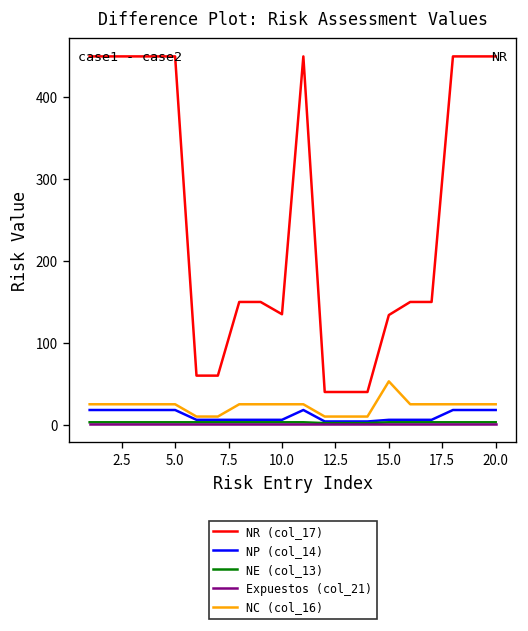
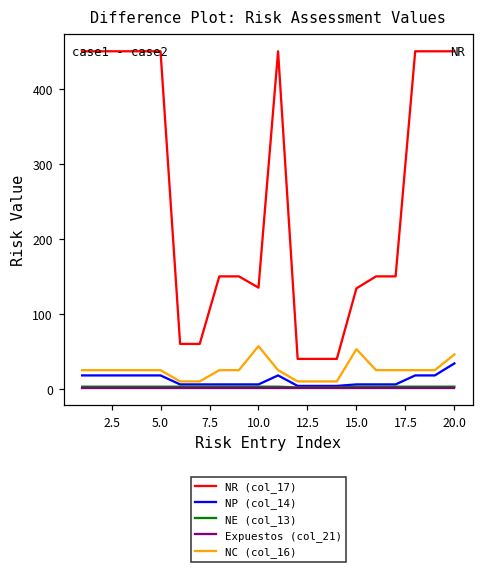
  {
    "NR (col_17)": {
      "5.0": 450,
      "10.0": 140,
      "15.0": 130,
      "20.0": 450
    },
    "NP (col_14)": {
      "5.0": 20,
-     "20.0": 20
+     "20.0": 30
    },
    "NC (col_16)": {
      "5.0": 30,
-     "10.0": 30,
+     "10.0": 60,
      "15.0": 50,
-     "20.0": 30
+     "20.0": 50
    }
  }
